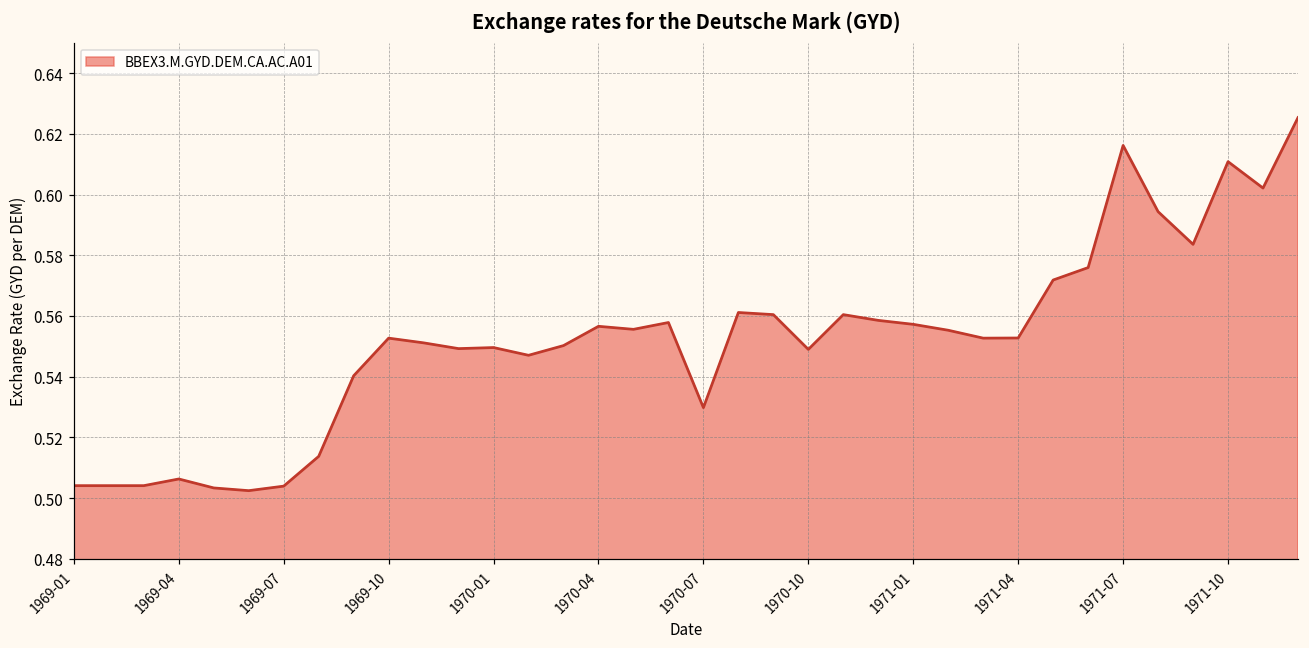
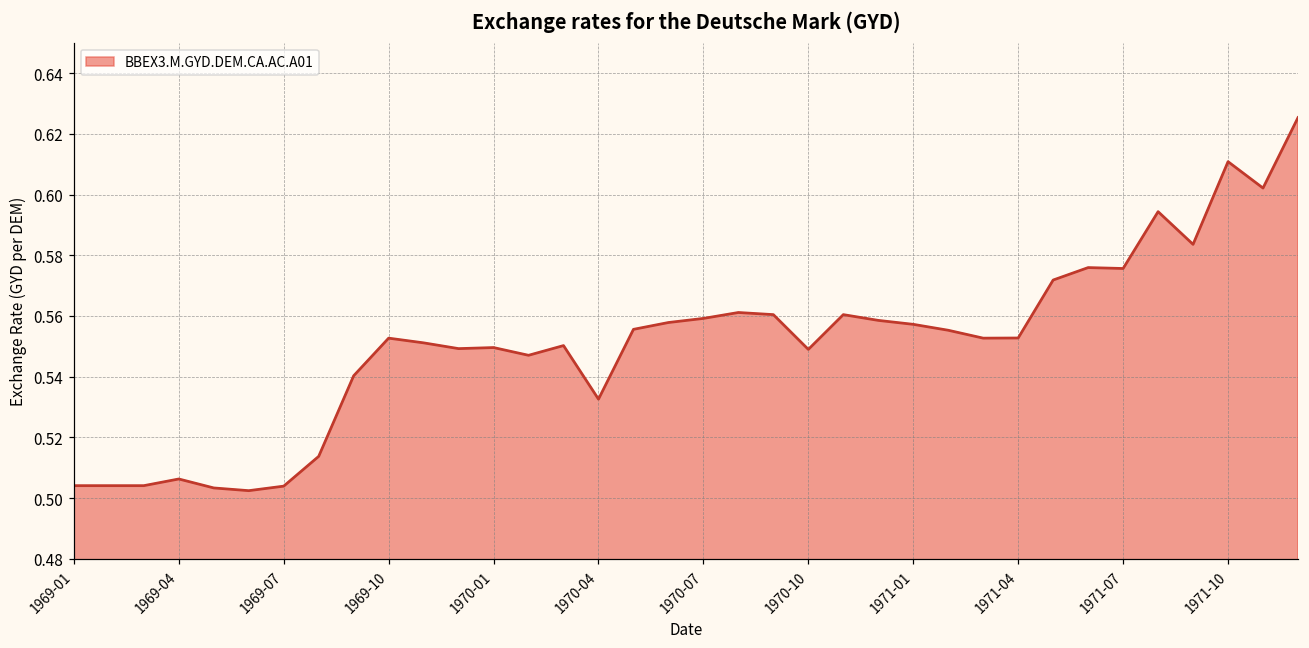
  {
    "1969-01": 0.504,
    "1969-04": 0.506,
    "1969-07": 0.504,
    "1969-10": 0.553,
    "1970-01": 0.550,
-   "1970-04": 0.557,
-   "1970-07": 0.530,
+   "1970-04": 0.533,
+   "1970-07": 0.559,
    "1970-10": 0.549,
    "1971-01": 0.557,
    "1971-04": 0.553,
-   "1971-07": 0.616,
+   "1971-07": 0.576,
    "1971-10": 0.611
  }
